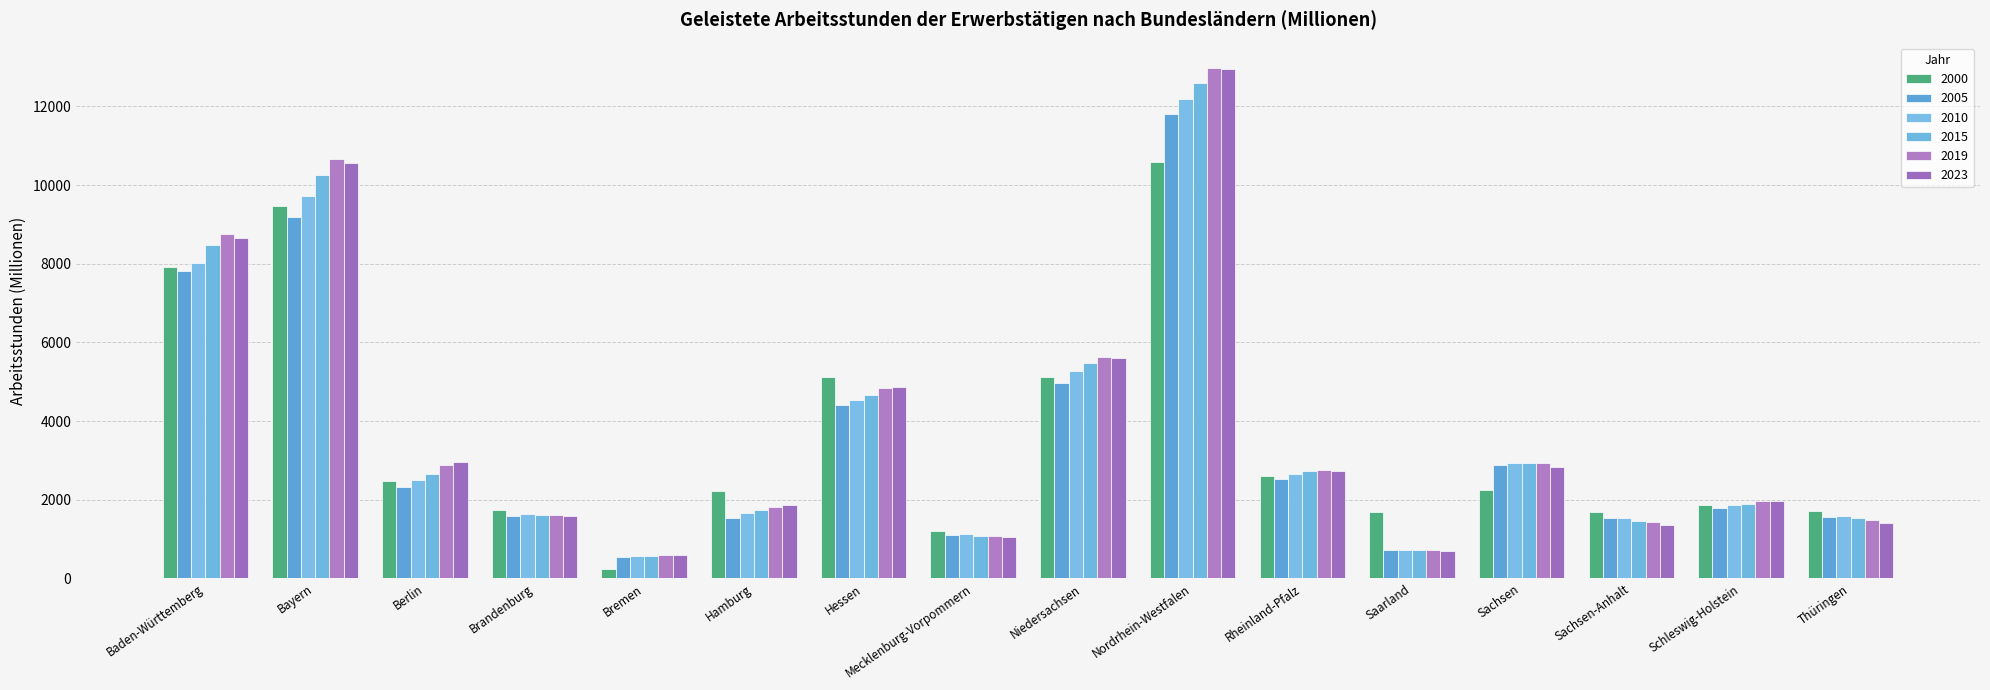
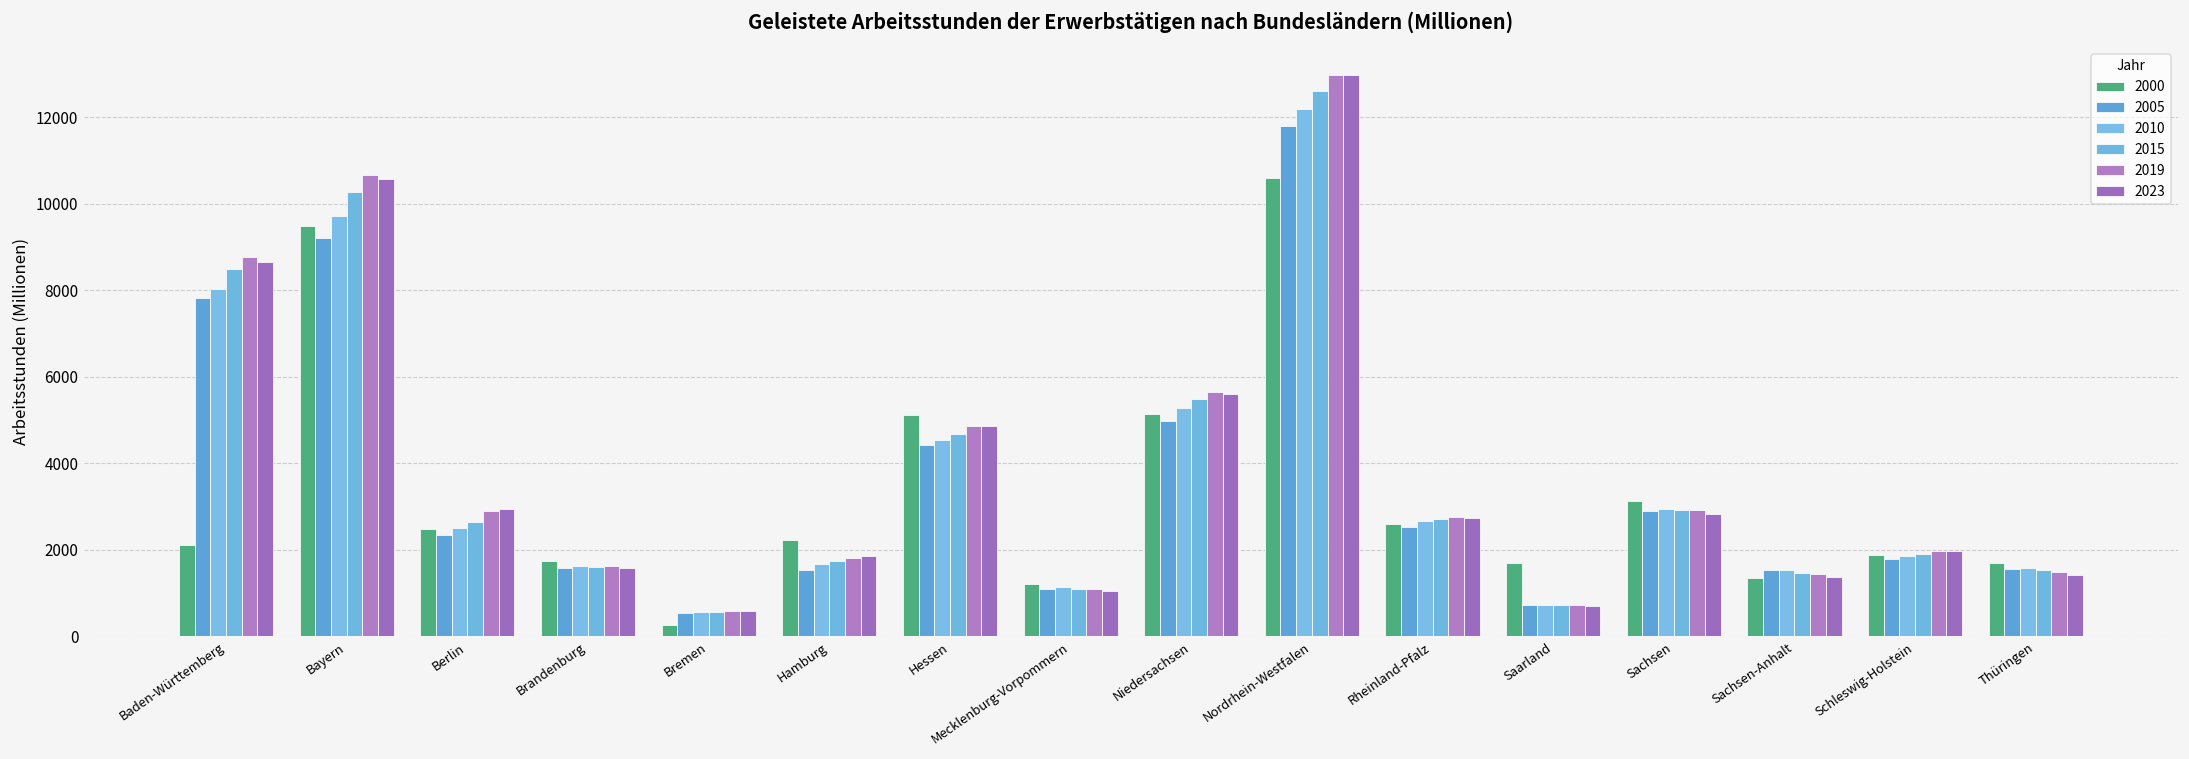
  {
    "2000": {
-     "Baden-Württemberg": 7900,
+     "Baden-Württemberg": 2100,
      "Bayern": 9500,
      "Berlin": 2500,
      "Brandenburg": 1700,
      "Bremen": 300,
      "Hamburg": 2200,
      "Hessen": 5100,
      "Mecklenburg-Vorpommern": 1200,
      "Niedersachsen": 5100,
      "Nordrhein-Westfalen": 10600,
      "Rheinland-Pfalz": 2600,
      "Saarland": 1700,
-     "Sachsen": 2300,
-     "Sachsen-Anhalt": 1700,
+     "Sachsen": 3100,
+     "Sachsen-Anhalt": 1400,
      "Schleswig-Holstein": 1900,
      "Thüringen": 1700
    }
  }
